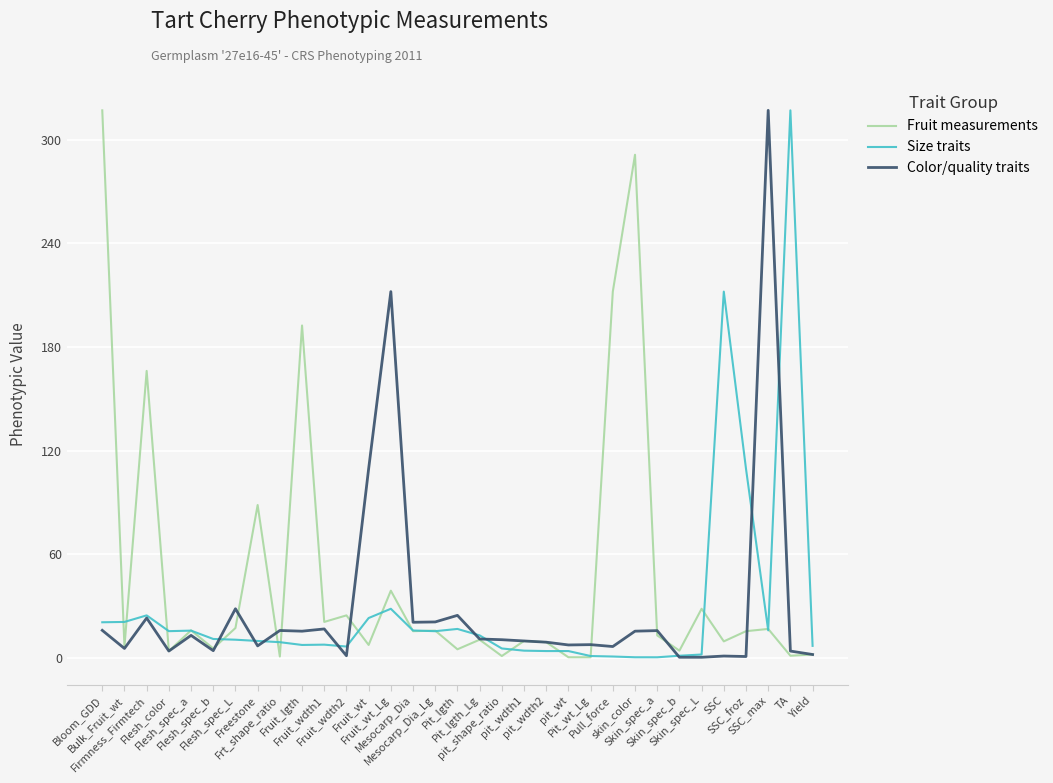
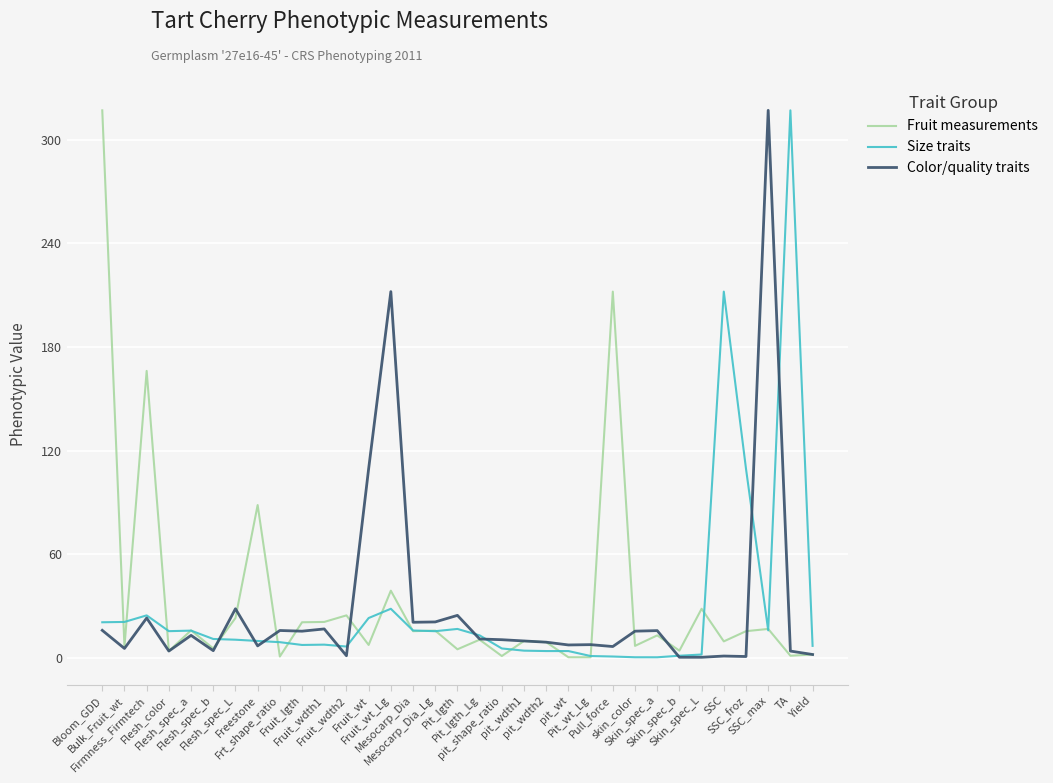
  {
    "Fruit measurements": {
      "Bloom_GDD": 317,
      "Firmness_Firmtech": 166,
-     "Flesh_spec_L": 17,
+     "Flesh_spec_L": 23,
      "Freestone": 89,
      "Frt_shape_ratio": 1,
-     "Fruit_lgth": 192,
+     "Fruit_lgth": 21,
      "Fruit_wdth1": 21,
      "Fruit_wdth2": 25,
      "Fruit_wt": 8,
      "Fruit_wt_Lg": 39,
      "Pit_lgth": 5,
      "pit_shape_ratio": 1,
      "pit_wt": 0,
      "Pull_force": 212,
-     "skin_color": 291,
+     "skin_color": 7,
      "Skin_spec_a": 13,
      "Skin_spec_b": 4,
      "Skin_spec_L": 28,
      "SSC": 10,
      "SSC_froz": 16,
      "TA": 1
    },
    "Size traits": {
      "Bloom_GDD": 21,
      "Bulk_Fruit_wt": 21,
      "Firmness_Firmtech": 25,
      "Flesh_color": 16,
      "Flesh_spec_b": 11,
      "Flesh_spec_L": 11,
      "Freestone": 10,
      "Frt_shape_ratio": 9,
      "Fruit_lgth": 8,
      "Fruit_wdth1": 8,
      "Fruit_wdth2": 7,
      "Fruit_wt": 23,
      "Fruit_wt_Lg": 28,
      "Pit_lgth": 17,
      "Pit_lgth_Lg": 13,
      "pit_shape_ratio": 6,
      "pit_wdth1": 4,
      "pit_wdth2": 4,
      "pit_wt": 4,
      "Pull_force": 1,
      "skin_color": 0,
      "Skin_spec_a": 0,
      "Skin_spec_L": 2,
      "SSC": 212,
      "SSC_froz": 109,
      "TA": 317,
      "Yield": 7
    },
    "Color/quality traits": {
      "Bloom_GDD": 16,
      "Firmness_Firmtech": 23,
      "Flesh_spec_a": 13,
      "Flesh_spec_L": 28,
      "Freestone": 7,
      "Frt_shape_ratio": 16,
      "Fruit_lgth": 16,
      "Fruit_wdth1": 17,
      "Fruit_wdth2": 1,
      "Fruit_wt": 109,
      "Fruit_wt_Lg": 212,
      "Mesocarp_Dia": 21,
      "Mesocarp_Dia_Lg": 21,
      "Pit_lgth": 25,
      "pit_shape_ratio": 11,
      "pit_wt": 8,
      "Pit_wt_Lg": 8,
      "Pull_force": 7,
      "skin_color": 16,
      "Skin_spec_a": 16,
      "Skin_spec_L": 0,
      "SSC": 1,
      "SSC_froz": 1,
      "SSC_max": 317,
      "TA": 4
    }
  }
